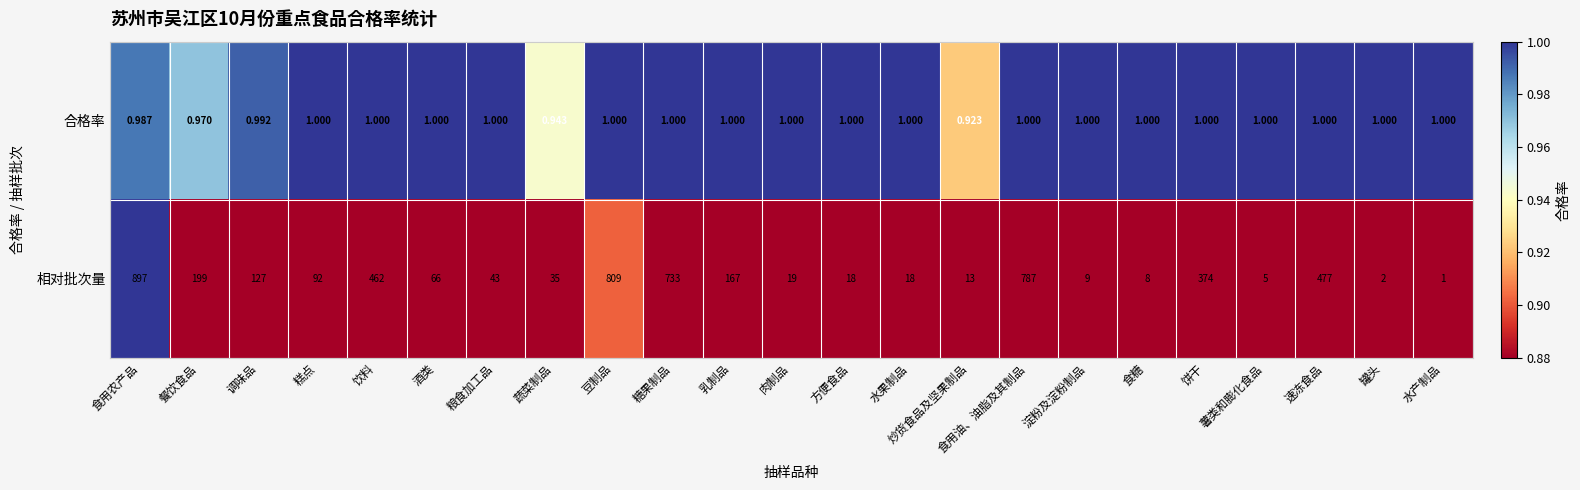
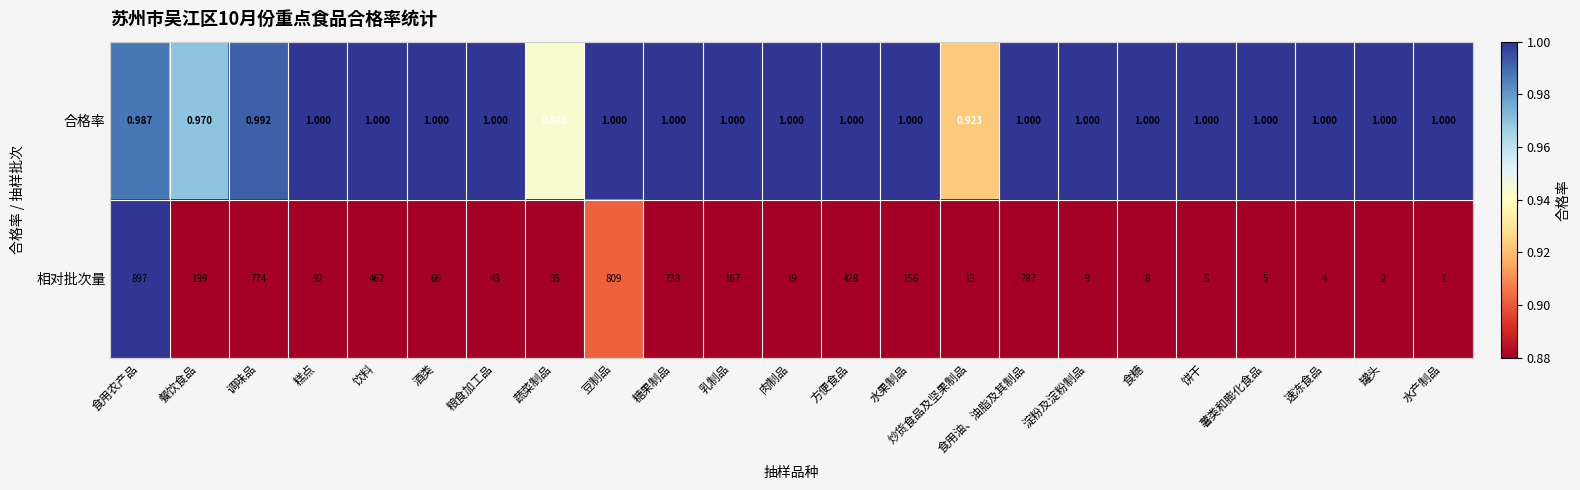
  {
    "合格率": {
      "食用农产品": 0.987,
      "餐饮食品": 0.970,
      "调味品": 0.992,
      "糕点": 1.000,
      "饮料": 1.000,
      "酒类": 1.000,
      "粮食加工品": 1.000,
      "蔬菜制品": 0.943,
      "豆制品": 1.000,
      "糖果制品": 1.000,
      "乳制品": 1.000,
      "肉制品": 1.000,
      "方便食品": 1.000,
      "水果制品": 1.000,
      "炒货食品及坚果制品": 0.923,
      "食用油、油脂及其制品": 1.000,
      "淀粉及淀粉制品": 1.000,
      "食糖": 1.000,
      "饼干": 1.000,
      "薯类和膨化食品": 1.000,
      "速冻食品": 1.000,
      "罐头": 1.000,
      "水产制品": 1.000
    },
    "相对批次量": {
      "食用农产品": 897,
      "餐饮食品": 199,
-     "调味品": 127,
+     "调味品": 774,
      "糕点": 92,
      "饮料": 462,
      "酒类": 66,
      "粮食加工品": 43,
      "蔬菜制品": 35,
      "豆制品": 809,
      "糖果制品": 733,
      "乳制品": 167,
      "肉制品": 19,
-     "方便食品": 18,
-     "水果制品": 18,
+     "方便食品": 428,
+     "水果制品": 156,
      "炒货食品及坚果制品": 13,
      "食用油、油脂及其制品": 787,
      "淀粉及淀粉制品": 9,
      "食糖": 8,
-     "饼干": 374,
+     "饼干": 5,
      "薯类和膨化食品": 5,
-     "速冻食品": 477,
+     "速冻食品": 4,
      "罐头": 2,
      "水产制品": 1
    }
  }
